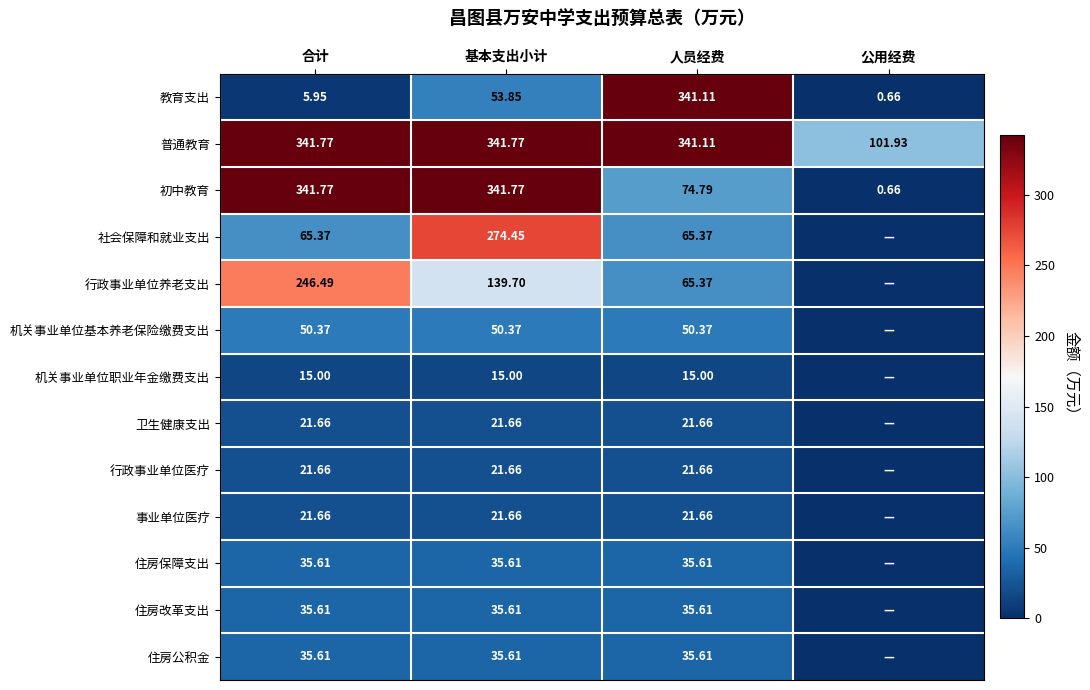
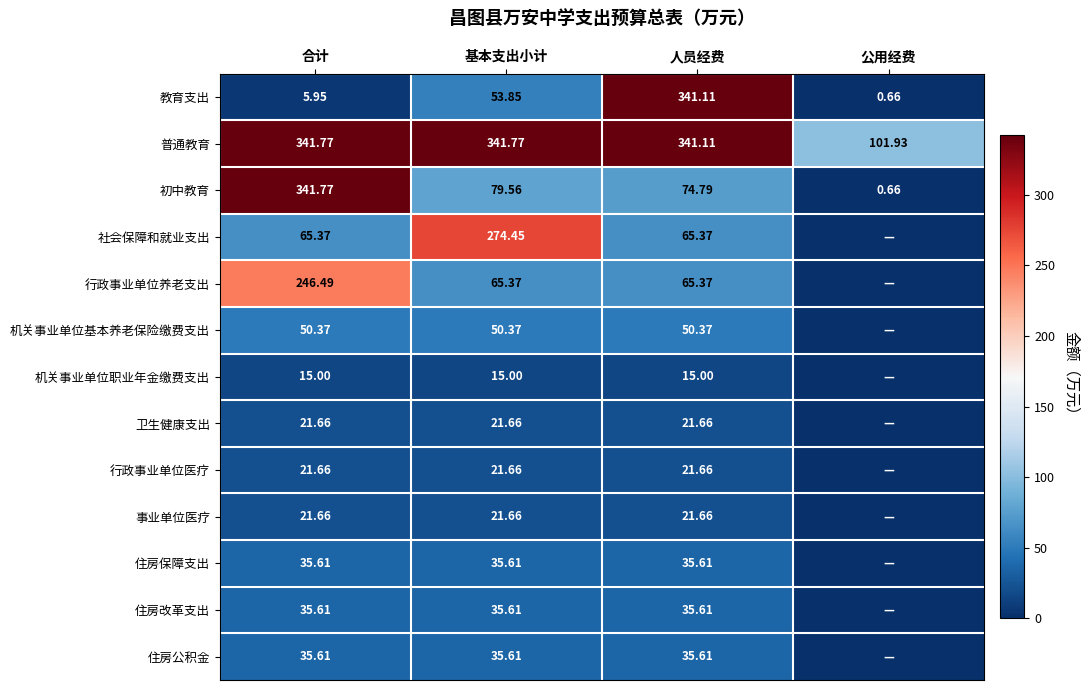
  {
    "教育支出": {
      "合计": 5.95,
      "基本支出小计": 53.85,
      "人员经费": 341.11,
      "公用经费": 0.66
    },
    "普通教育": {
      "合计": 341.77,
      "基本支出小计": 341.77,
      "人员经费": 341.11,
      "公用经费": 101.93
    },
    "初中教育": {
      "合计": 341.77,
-     "基本支出小计": 341.77,
+     "基本支出小计": 79.56,
      "人员经费": 74.79,
      "公用经费": 0.66
    },
    "社会保障和就业支出": {
      "合计": 65.37,
      "基本支出小计": 274.45,
      "人员经费": 65.37
    },
    "行政事业单位养老支出": {
      "合计": 246.49,
-     "基本支出小计": 139.70,
+     "基本支出小计": 65.37,
      "人员经费": 65.37
    },
    "机关事业单位基本养老保险缴费支出": {
      "合计": 50.37,
      "基本支出小计": 50.37,
      "人员经费": 50.37
    },
    "机关事业单位职业年金缴费支出": {
      "合计": 15.00,
      "基本支出小计": 15.00,
      "人员经费": 15.00
    },
    "卫生健康支出": {
      "合计": 21.66,
      "基本支出小计": 21.66,
      "人员经费": 21.66
    },
    "行政事业单位医疗": {
      "合计": 21.66,
      "基本支出小计": 21.66,
      "人员经费": 21.66
    },
    "事业单位医疗": {
      "合计": 21.66,
      "基本支出小计": 21.66,
      "人员经费": 21.66
    },
    "住房保障支出": {
      "合计": 35.61,
      "基本支出小计": 35.61,
      "人员经费": 35.61
    },
    "住房改革支出": {
      "合计": 35.61,
      "基本支出小计": 35.61,
      "人员经费": 35.61
    },
    "住房公积金": {
      "合计": 35.61,
      "基本支出小计": 35.61,
      "人员经费": 35.61
    }
  }
